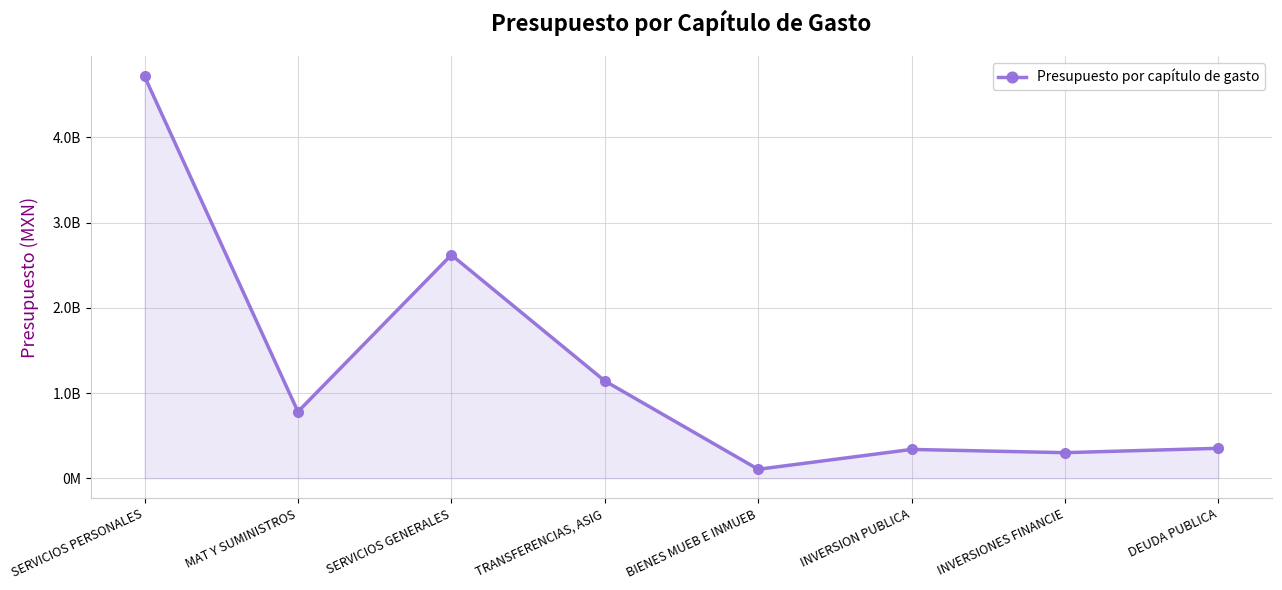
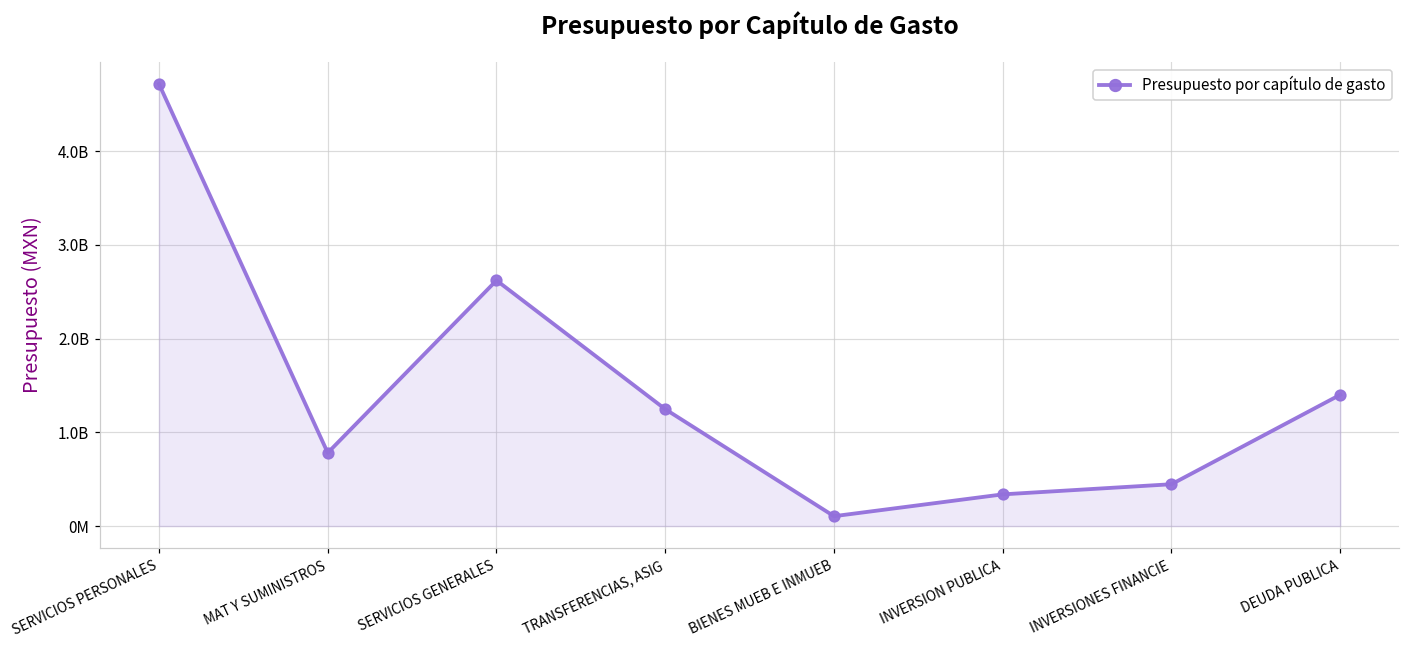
  {
    "SERVICIOS PERSONALES": 4700000000,
    "MAT Y SUMINISTROS": 800000000,
    "SERVICIOS GENERALES": 2600000000,
-   "TRANSFERENCIAS, ASIG": 1100000000,
+   "TRANSFERENCIAS, ASIG": 1200000000,
    "BIENES MUEB E INMUEB": 100000000,
    "INVERSION PUBLICA": 300000000,
-   "INVERSIONES FINANCIE": 300000000,
-   "DEUDA PUBLICA": 400000000
+   "INVERSIONES FINANCIE": 400000000,
+   "DEUDA PUBLICA": 1400000000
  }
